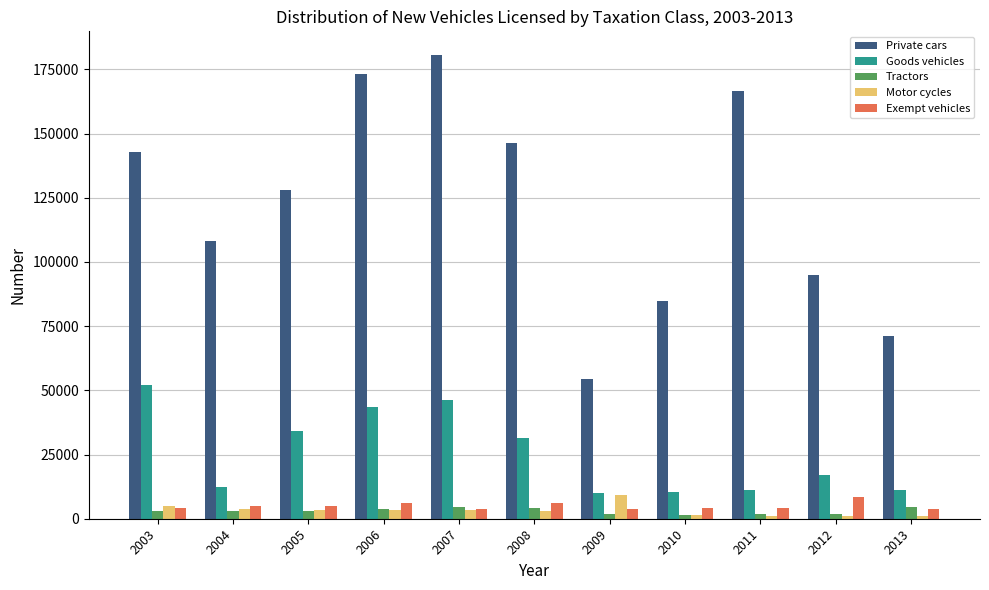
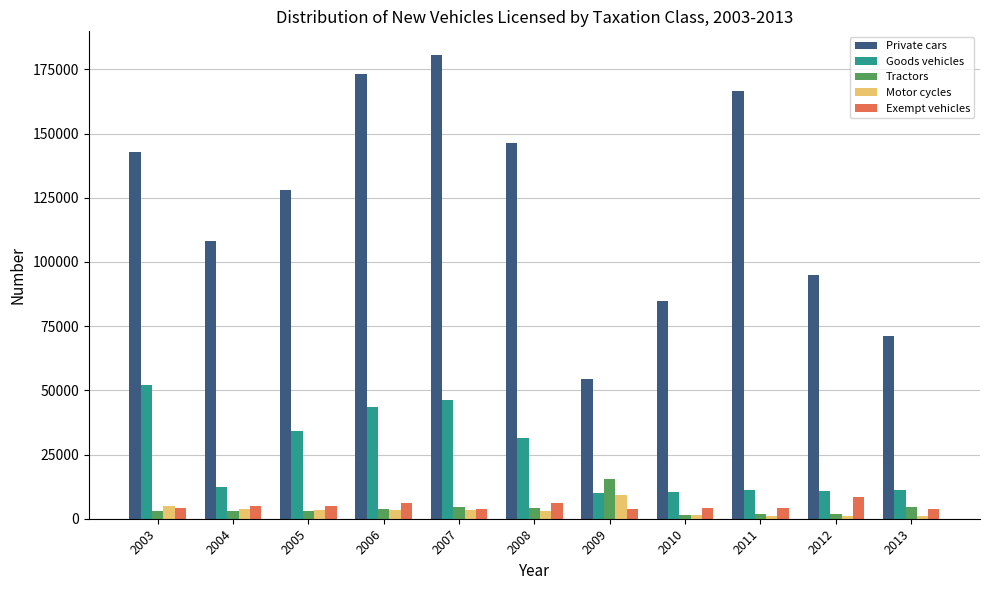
  {
    "Private cars": {
      "2003": 143000,
      "2004": 108000,
      "2005": 128000,
      "2006": 173000,
      "2007": 181000,
      "2008": 146000,
      "2009": 54000,
      "2010": 85000,
      "2011": 167000,
      "2012": 95000,
      "2013": 71000
    },
    "Goods vehicles": {
      "2003": 52000,
      "2004": 12000,
      "2005": 34000,
      "2006": 44000,
      "2007": 46000,
      "2008": 31000,
      "2009": 10000,
      "2010": 11000,
      "2011": 11000,
-     "2012": 17000,
+     "2012": 11000,
      "2013": 11000
    },
    "Tractors": {
      "2003": 3000,
      "2004": 3000,
      "2005": 3000,
      "2006": 4000,
      "2007": 4000,
      "2008": 4000,
-     "2009": 2000,
+     "2009": 16000,
      "2010": 1000,
      "2011": 2000,
      "2012": 2000,
      "2013": 4000
    },
    "Motor cycles": {
      "2003": 5000,
      "2004": 4000,
      "2005": 3000,
      "2006": 3000,
      "2007": 4000,
      "2008": 3000,
      "2009": 9000,
      "2010": 1000,
      "2011": 1000
    },
    "Exempt vehicles": {
      "2003": 4000,
      "2004": 5000,
      "2005": 5000,
      "2006": 6000,
      "2007": 4000,
      "2008": 6000,
      "2009": 4000,
      "2010": 4000,
      "2011": 4000,
      "2012": 8000,
      "2013": 4000
    }
  }
